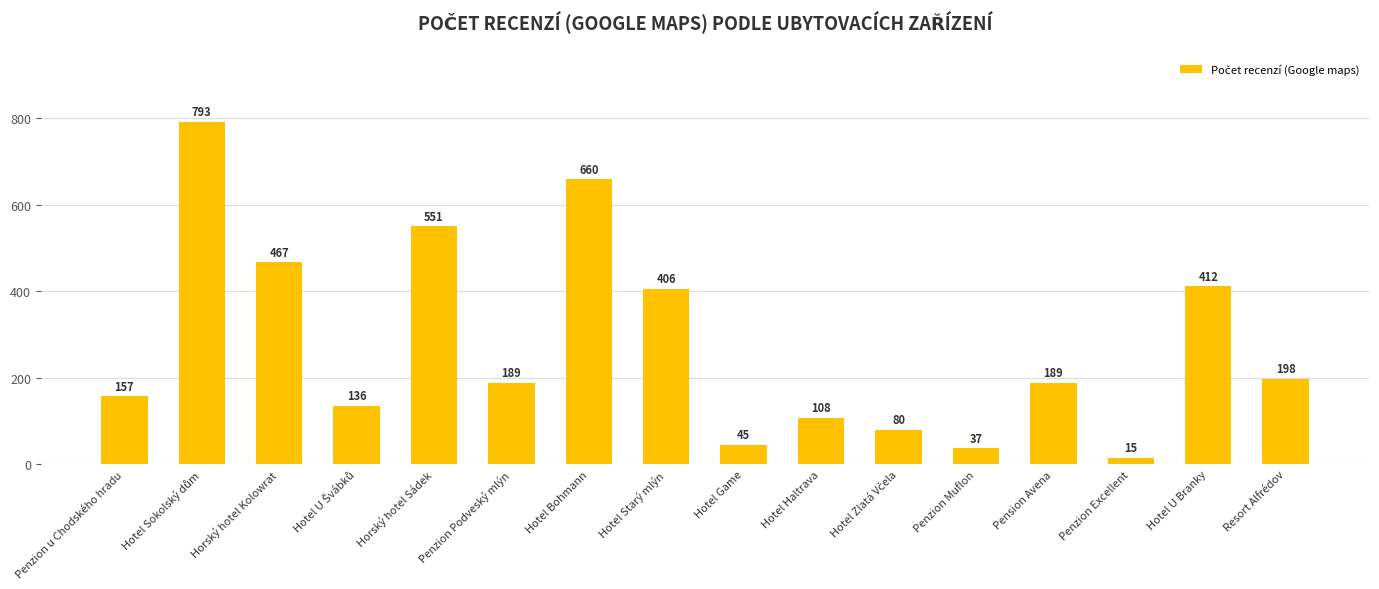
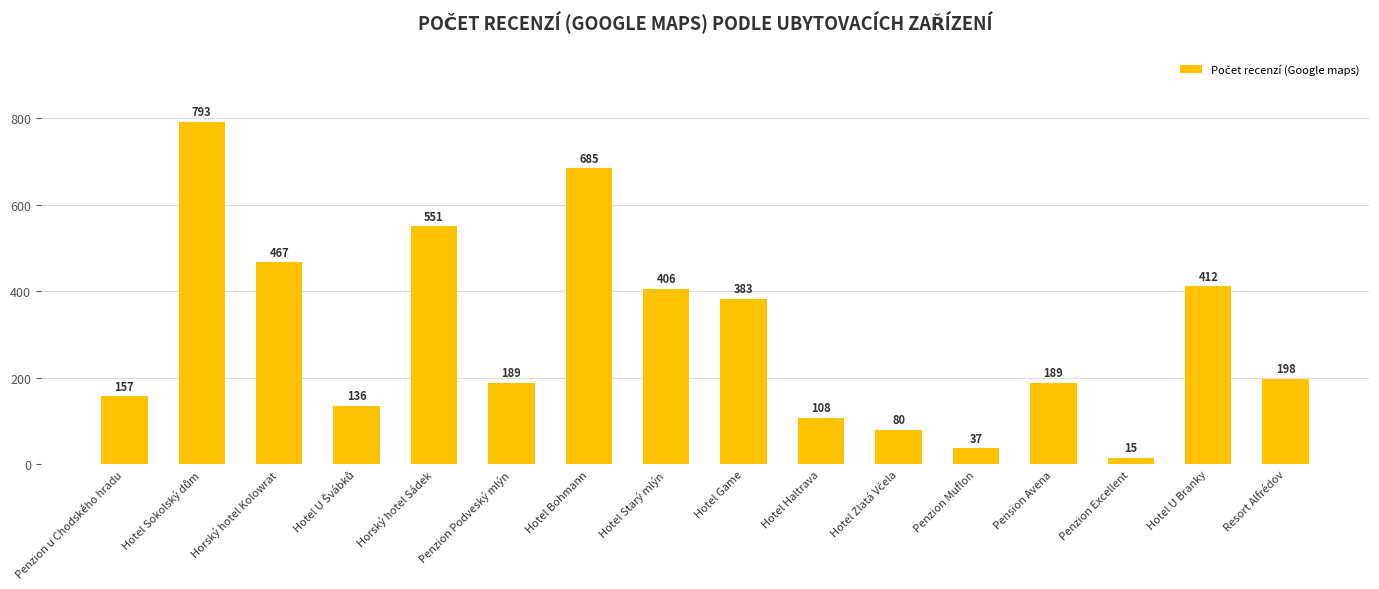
  {
    "Penzion u Chodského hradu": 157,
    "Hotel Sokolský dům": 793,
    "Horský hotel Kolowrat": 467,
    "Hotel U Švábků": 136,
    "Horský hotel Sádek": 551,
    "Penzion Podveský mlýn": 189,
-   "Hotel Bohmann": 660,
+   "Hotel Bohmann": 685,
    "Hotel Starý mlýn": 406,
-   "Hotel Game": 45,
+   "Hotel Game": 383,
    "Hotel Haltrava": 108,
    "Hotel Zlatá Včela": 80,
    "Penzion Muflon": 37,
    "Pension Avena": 189,
    "Penzion Excellent": 15,
    "Hotel U Branky": 412,
    "Resort Alfrédov": 198
  }
